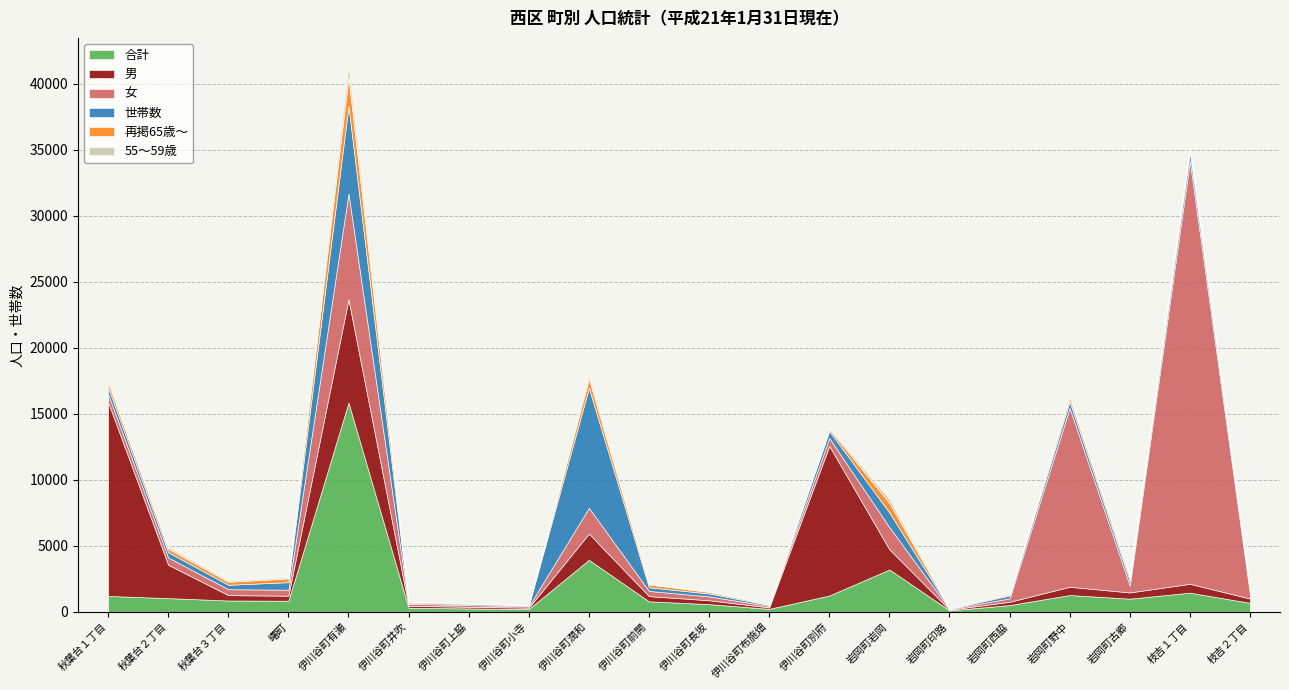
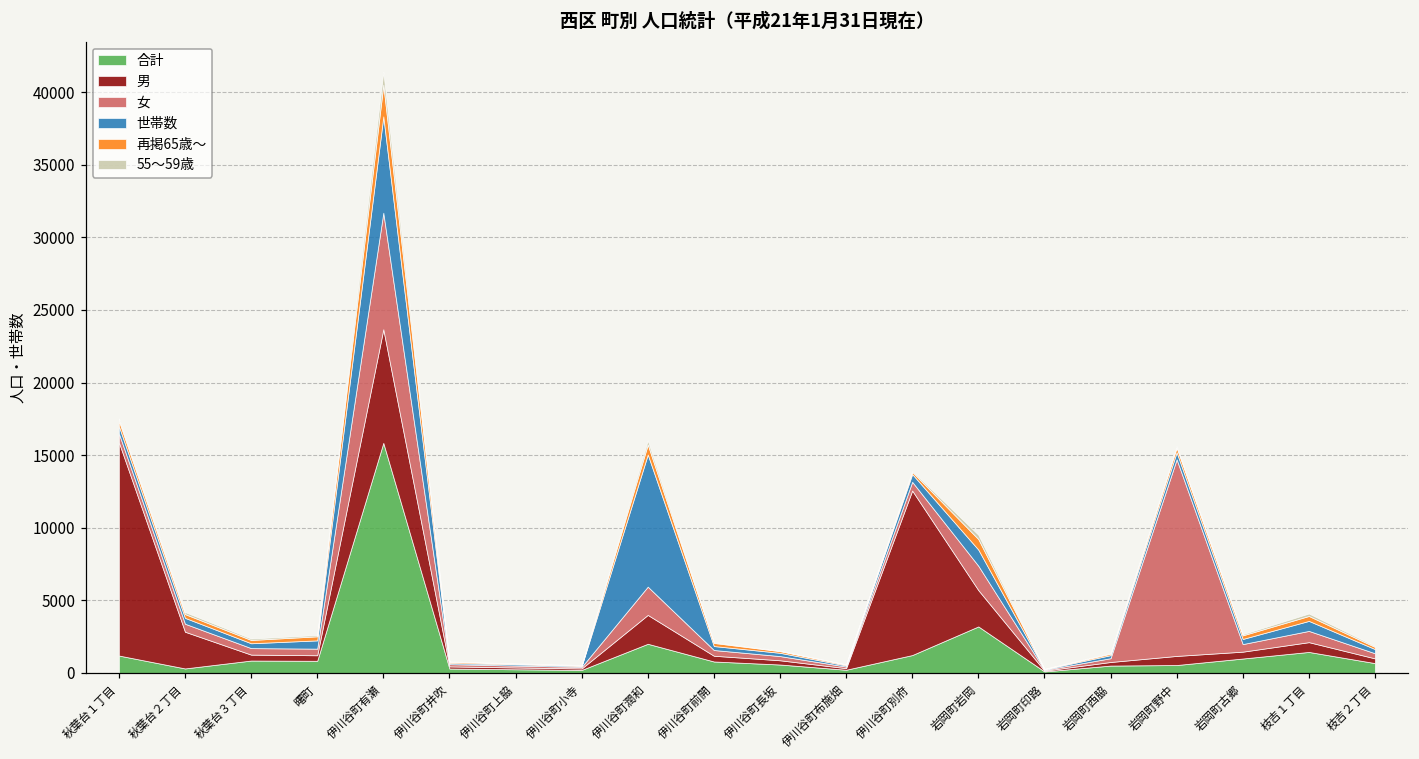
  {
    "合計": {
      "秋葉台１丁目": 1200,
-     "秋葉台２丁目": 1000,
+     "秋葉台２丁目": 300,
      "秋葉台３丁目": 900,
      "曙町": 800,
      "伊川谷町有瀬": 15800,
-     "伊川谷町潤和": 3900,
+     "伊川谷町潤和": 2000,
      "伊川谷町前開": 800,
      "伊川谷町長坂": 600,
      "伊川谷町別府": 1200,
      "岩岡町岩岡": 3200,
      "岩岡町西脇": 500,
-     "岩岡町野中": 1300,
+     "岩岡町野中": 500,
      "岩岡町古郷": 1000,
      "枝吉１丁目": 1400,
      "枝吉２丁目": 700
    },
    "男": {
      "秋葉台１丁目": 14700,
      "秋葉台２丁目": 2500,
      "秋葉台３丁目": 400,
      "曙町": 400,
      "伊川谷町有瀬": 7800,
      "伊川谷町潤和": 2000,
      "伊川谷町前開": 400,
      "伊川谷町長坂": 300,
      "伊川谷町別府": 11300,
-     "岩岡町岩岡": 1500,
+     "岩岡町岩岡": 2500,
      "岩岡町西脇": 200,
      "岩岡町野中": 600,
      "岩岡町古郷": 500,
      "枝吉１丁目": 700,
      "枝吉２丁目": 300
    },
    "女": {
      "秋葉台１丁目": 600,
      "秋葉台２丁目": 600,
      "秋葉台３丁目": 400,
      "曙町": 500,
      "伊川谷町有瀬": 8000,
      "伊川谷町潤和": 1900,
      "伊川谷町前開": 400,
      "伊川谷町長坂": 300,
      "伊川谷町別府": 600,
      "岩岡町岩岡": 1700,
      "岩岡町西脇": 300,
      "岩岡町野中": 13500,
      "岩岡町古郷": 500,
-     "枝吉１丁目": 32000,
+     "枝吉１丁目": 800,
      "枝吉２丁目": 400
    },
    "世帯数": {
      "秋葉台１丁目": 500,
      "秋葉台２丁目": 400,
      "秋葉台３丁目": 300,
      "曙町": 600,
      "伊川谷町有瀬": 6600,
      "伊川谷町潤和": 9100,
      "伊川谷町前開": 300,
      "岩岡町岩岡": 1100,
      "岩岡町野中": 500,
      "岩岡町古郷": 400,
      "枝吉１丁目": 700
    },
    "再掲65歳～": {
      "伊川谷町有瀬": 2200,
      "伊川谷町潤和": 700,
      "岩岡町岩岡": 700
    },
    "55～59歳": {
      "伊川谷町有瀬": 900,
      "伊川谷町潤和": 300,
      "岩岡町岩岡": 300
    }
  }
